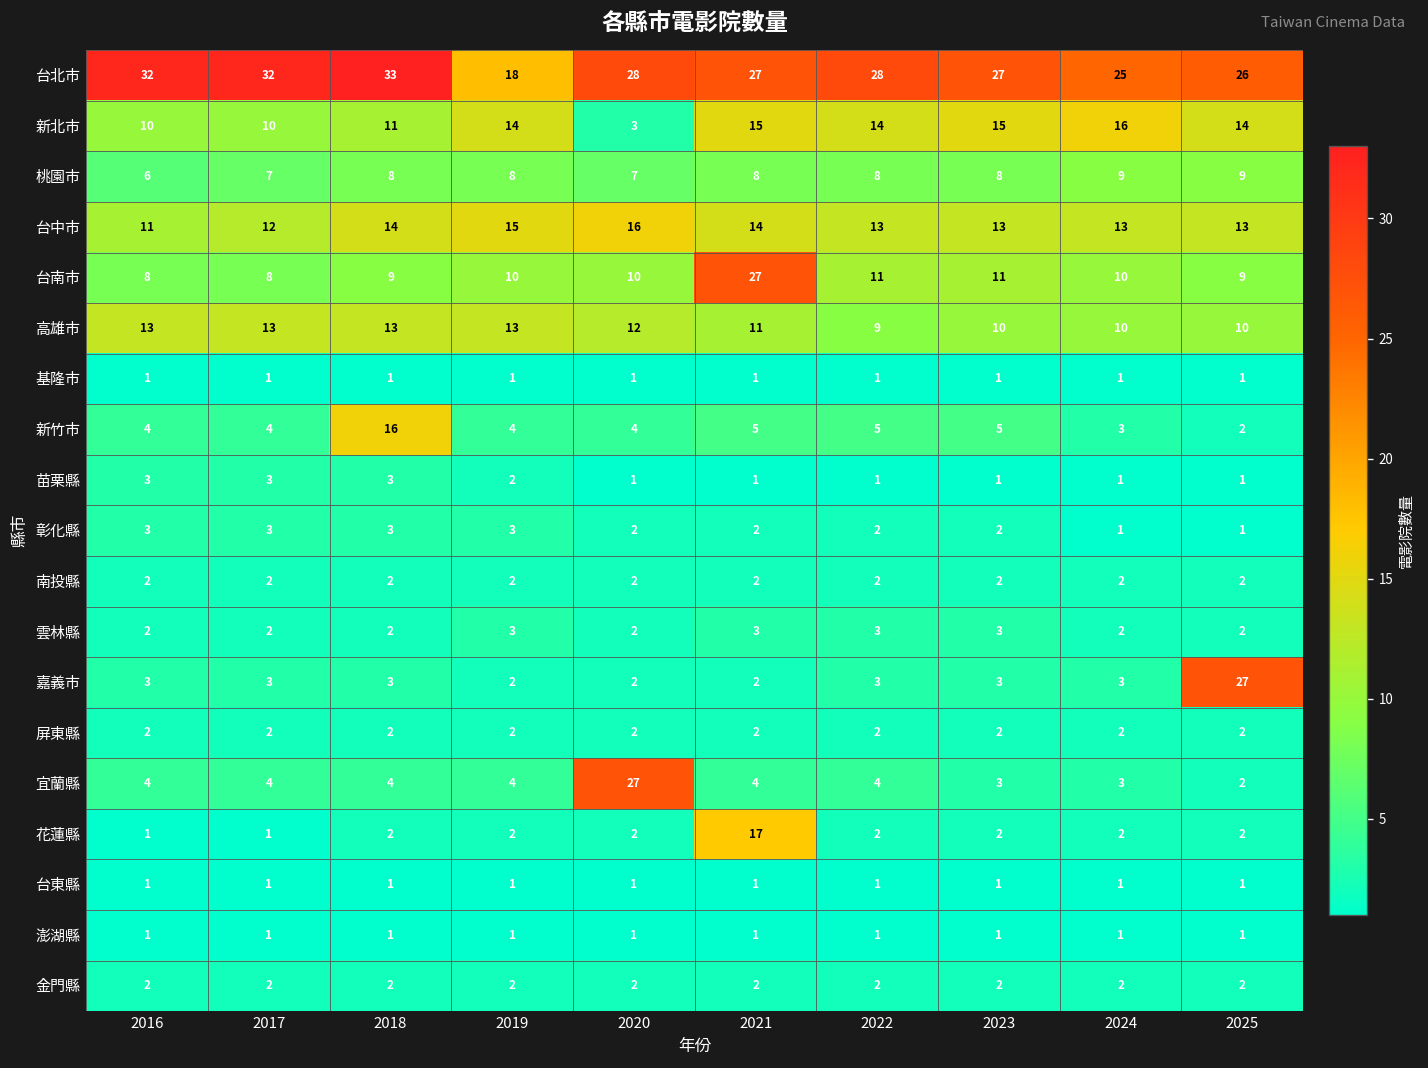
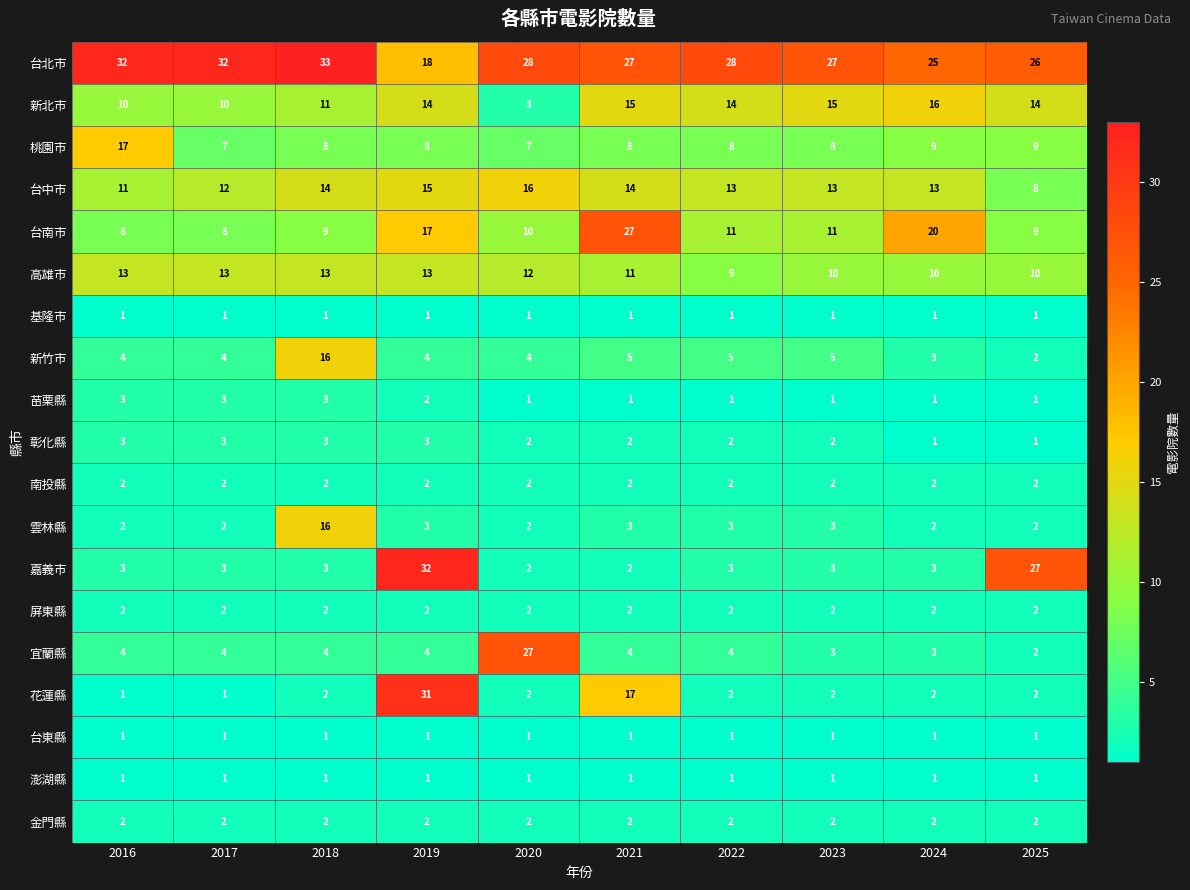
  {
    "台北市": {
      "2016": 32,
      "2017": 32,
      "2018": 33,
      "2019": 18,
      "2020": 28,
      "2021": 27,
      "2022": 28,
      "2023": 27,
      "2024": 25,
      "2025": 26
    },
    "新北市": {
      "2016": 10,
      "2017": 10,
      "2018": 11,
      "2019": 14,
      "2020": 3,
      "2021": 15,
      "2022": 14,
      "2023": 15,
      "2024": 16,
      "2025": 14
    },
    "桃園市": {
-     "2016": 6,
+     "2016": 17,
      "2017": 7,
      "2018": 8,
      "2019": 8,
      "2020": 7,
      "2021": 8,
      "2022": 8,
      "2023": 8,
      "2024": 9,
      "2025": 9
    },
    "台中市": {
      "2016": 11,
      "2017": 12,
      "2018": 14,
      "2019": 15,
      "2020": 16,
      "2021": 14,
      "2022": 13,
      "2023": 13,
      "2024": 13,
-     "2025": 13
+     "2025": 8
    },
    "台南市": {
      "2016": 8,
      "2017": 8,
      "2018": 9,
-     "2019": 10,
+     "2019": 17,
      "2020": 10,
      "2021": 27,
      "2022": 11,
      "2023": 11,
-     "2024": 10,
+     "2024": 20,
      "2025": 9
    },
    "高雄市": {
      "2016": 13,
      "2017": 13,
      "2018": 13,
      "2019": 13,
      "2020": 12,
      "2021": 11,
      "2022": 9,
      "2023": 10,
      "2024": 10,
      "2025": 10
    },
    "基隆市": {
      "2016": 1,
      "2017": 1,
      "2018": 1,
      "2019": 1,
      "2020": 1,
      "2021": 1,
      "2022": 1,
      "2023": 1,
      "2024": 1,
      "2025": 1
    },
    "新竹市": {
      "2016": 4,
      "2017": 4,
      "2018": 16,
      "2019": 4,
      "2020": 4,
      "2021": 5,
      "2022": 5,
      "2023": 5,
      "2024": 3,
      "2025": 2
    },
    "苗栗縣": {
      "2016": 3,
      "2017": 3,
      "2018": 3,
      "2019": 2,
      "2020": 1,
      "2021": 1,
      "2022": 1,
      "2023": 1,
      "2024": 1,
      "2025": 1
    },
    "彰化縣": {
      "2016": 3,
      "2017": 3,
      "2018": 3,
      "2019": 3,
      "2020": 2,
      "2021": 2,
      "2022": 2,
      "2023": 2,
      "2024": 1,
      "2025": 1
    },
    "南投縣": {
      "2016": 2,
      "2017": 2,
      "2018": 2,
      "2019": 2,
      "2020": 2,
      "2021": 2,
      "2022": 2,
      "2023": 2,
      "2024": 2,
      "2025": 2
    },
    "雲林縣": {
      "2016": 2,
      "2017": 2,
-     "2018": 2,
+     "2018": 16,
      "2019": 3,
      "2020": 2,
      "2021": 3,
      "2022": 3,
      "2023": 3,
      "2024": 2,
      "2025": 2
    },
    "嘉義市": {
      "2016": 3,
      "2017": 3,
      "2018": 3,
-     "2019": 2,
+     "2019": 32,
      "2020": 2,
      "2021": 2,
      "2022": 3,
      "2023": 3,
      "2024": 3,
      "2025": 27
    },
    "屏東縣": {
      "2016": 2,
      "2017": 2,
      "2018": 2,
      "2019": 2,
      "2020": 2,
      "2021": 2,
      "2022": 2,
      "2023": 2,
      "2024": 2,
      "2025": 2
    },
    "宜蘭縣": {
      "2016": 4,
      "2017": 4,
      "2018": 4,
      "2019": 4,
      "2020": 27,
      "2021": 4,
      "2022": 4,
      "2023": 3,
      "2024": 3,
      "2025": 2
    },
    "花蓮縣": {
      "2016": 1,
      "2017": 1,
      "2018": 2,
-     "2019": 2,
+     "2019": 31,
      "2020": 2,
      "2021": 17,
      "2022": 2,
      "2023": 2,
      "2024": 2,
      "2025": 2
    },
    "台東縣": {
      "2016": 1,
      "2017": 1,
      "2018": 1,
      "2019": 1,
      "2020": 1,
      "2021": 1,
      "2022": 1,
      "2023": 1,
      "2024": 1,
      "2025": 1
    },
    "澎湖縣": {
      "2016": 1,
      "2017": 1,
      "2018": 1,
      "2019": 1,
      "2020": 1,
      "2021": 1,
      "2022": 1,
      "2023": 1,
      "2024": 1,
      "2025": 1
    },
    "金門縣": {
      "2016": 2,
      "2017": 2,
      "2018": 2,
      "2019": 2,
      "2020": 2,
      "2021": 2,
      "2022": 2,
      "2023": 2,
      "2024": 2,
      "2025": 2
    }
  }
